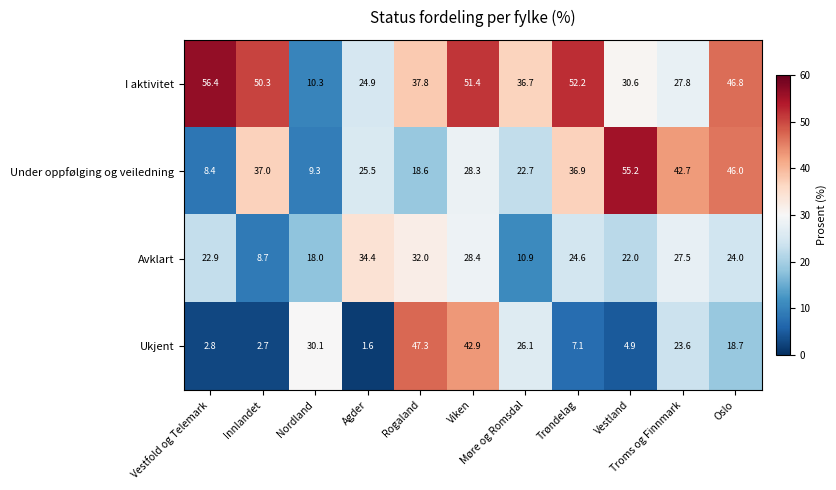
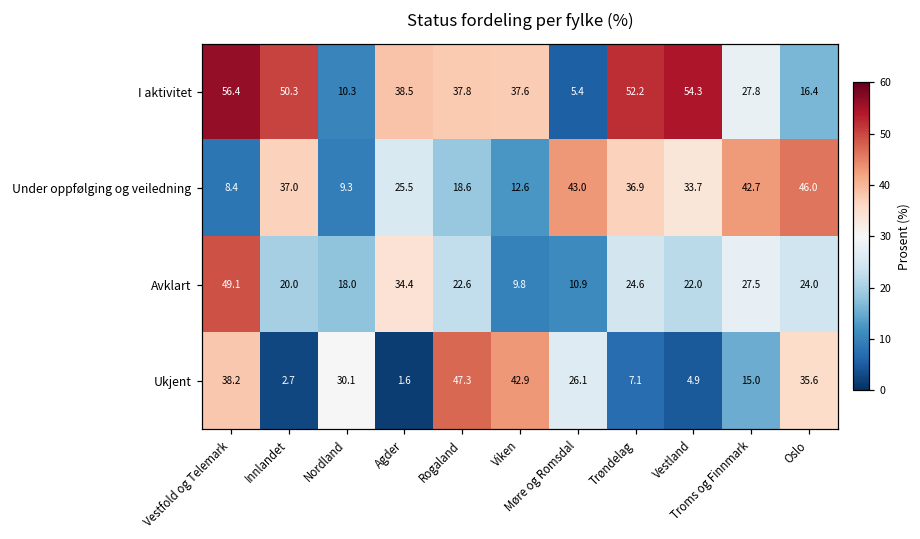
  {
    "I aktivitet": {
      "Vestfold og Telemark": 56.4,
      "Innlandet": 50.3,
      "Nordland": 10.3,
-     "Agder": 24.9,
+     "Agder": 38.5,
      "Rogaland": 37.8,
-     "Viken": 51.4,
-     "Møre og Romsdal": 36.7,
+     "Viken": 37.6,
+     "Møre og Romsdal": 5.4,
      "Trøndelag": 52.2,
-     "Vestland": 30.6,
+     "Vestland": 54.3,
      "Troms og Finnmark": 27.8,
-     "Oslo": 46.8
+     "Oslo": 16.4
    },
    "Under oppfølging og veiledning": {
      "Vestfold og Telemark": 8.4,
      "Innlandet": 37.0,
      "Nordland": 9.3,
      "Agder": 25.5,
      "Rogaland": 18.6,
-     "Viken": 28.3,
-     "Møre og Romsdal": 22.7,
+     "Viken": 12.6,
+     "Møre og Romsdal": 43.0,
      "Trøndelag": 36.9,
-     "Vestland": 55.2,
+     "Vestland": 33.7,
      "Troms og Finnmark": 42.7,
      "Oslo": 46.0
    },
    "Avklart": {
-     "Vestfold og Telemark": 22.9,
-     "Innlandet": 8.7,
+     "Vestfold og Telemark": 49.1,
+     "Innlandet": 20.0,
      "Nordland": 18.0,
      "Agder": 34.4,
-     "Rogaland": 32.0,
-     "Viken": 28.4,
+     "Rogaland": 22.6,
+     "Viken": 9.8,
      "Møre og Romsdal": 10.9,
      "Trøndelag": 24.6,
      "Vestland": 22.0,
      "Troms og Finnmark": 27.5,
      "Oslo": 24.0
    },
    "Ukjent": {
-     "Vestfold og Telemark": 2.8,
+     "Vestfold og Telemark": 38.2,
      "Innlandet": 2.7,
      "Nordland": 30.1,
      "Agder": 1.6,
      "Rogaland": 47.3,
      "Viken": 42.9,
      "Møre og Romsdal": 26.1,
      "Trøndelag": 7.1,
      "Vestland": 4.9,
-     "Troms og Finnmark": 23.6,
-     "Oslo": 18.7
+     "Troms og Finnmark": 15.0,
+     "Oslo": 35.6
    }
  }
